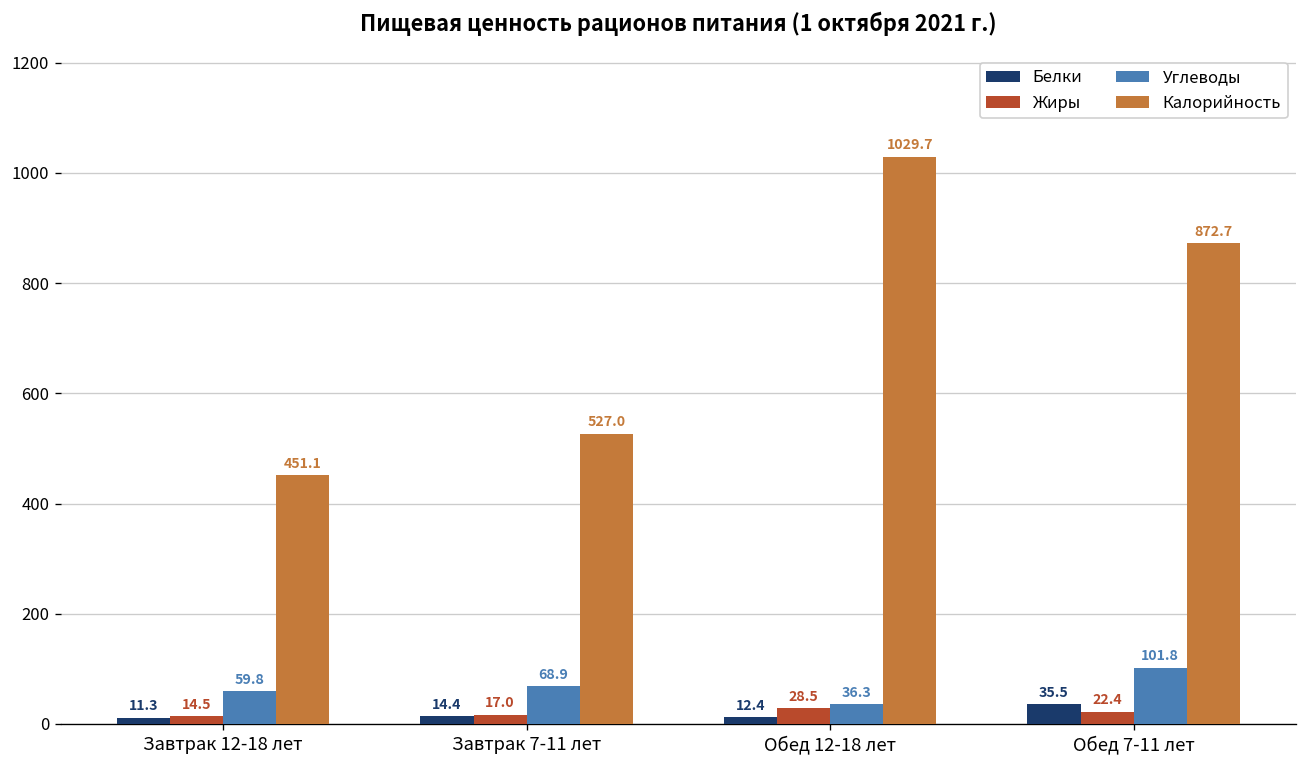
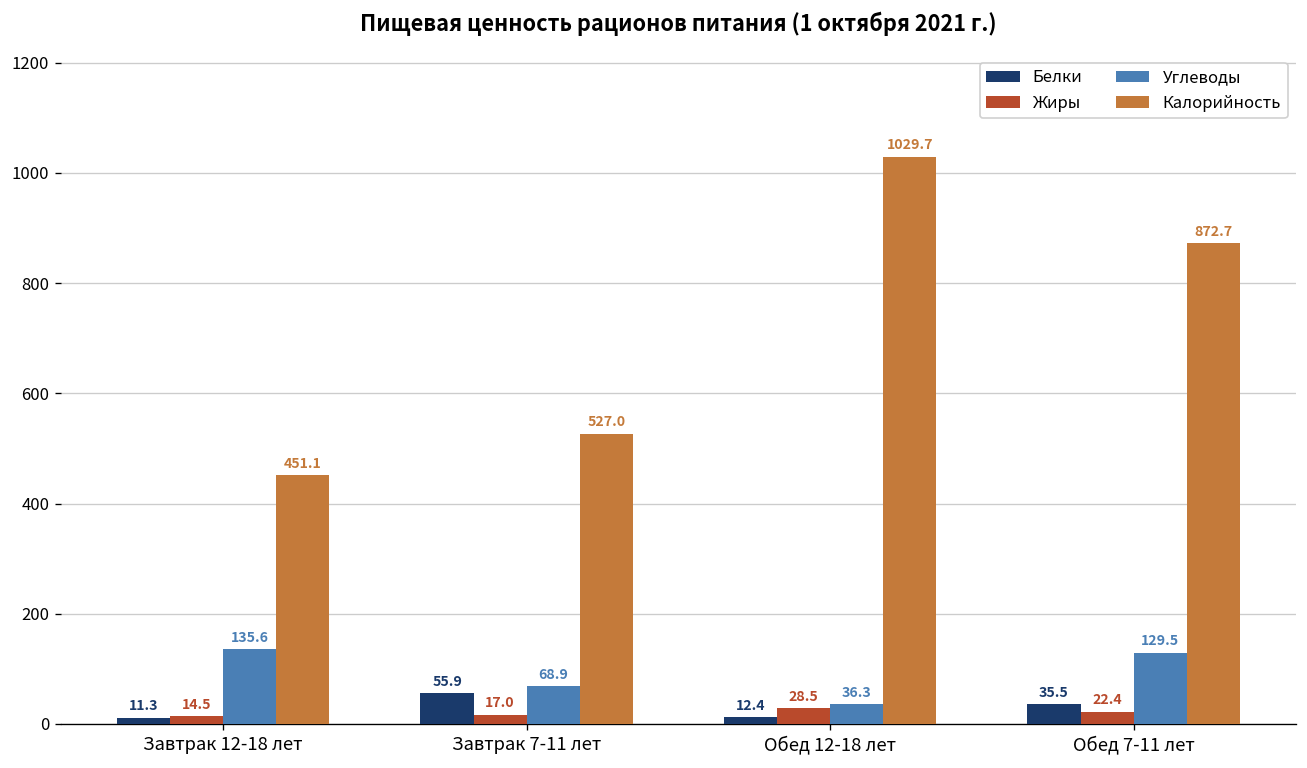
  {
    "Белки": {
      "Завтрак 12-18 лет": 11.3,
-     "Завтрак 7-11 лет": 14.4,
+     "Завтрак 7-11 лет": 55.9,
      "Обед 12-18 лет": 12.4,
      "Обед 7-11 лет": 35.5
    },
    "Углеводы": {
-     "Завтрак 12-18 лет": 59.8,
+     "Завтрак 12-18 лет": 135.6,
      "Завтрак 7-11 лет": 68.9,
      "Обед 12-18 лет": 36.3,
-     "Обед 7-11 лет": 101.8
+     "Обед 7-11 лет": 129.5
    }
  }
